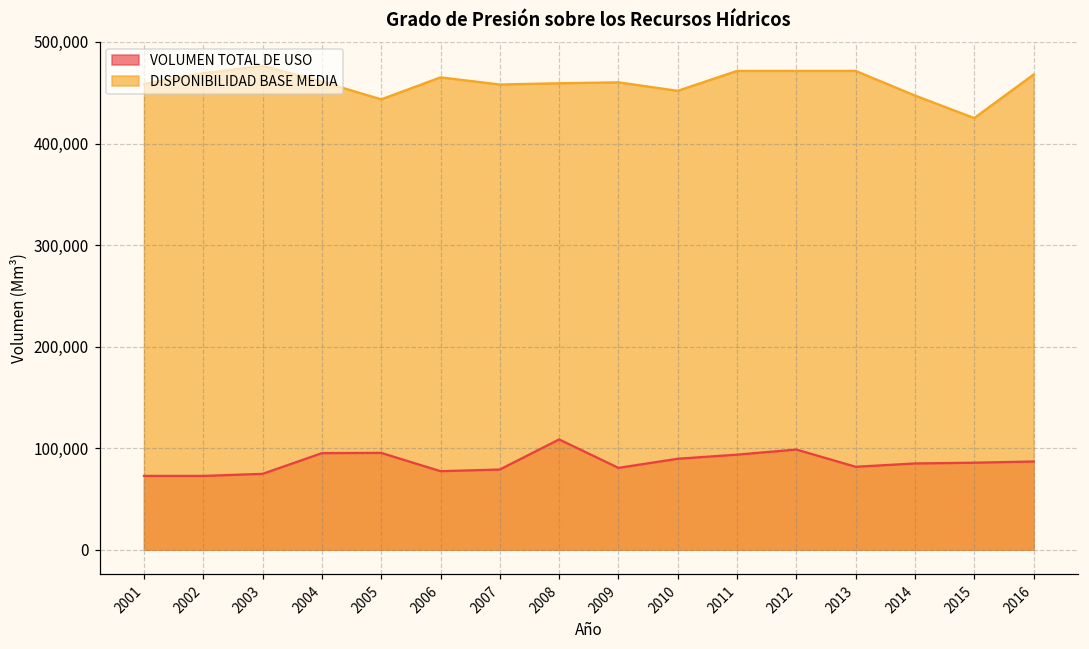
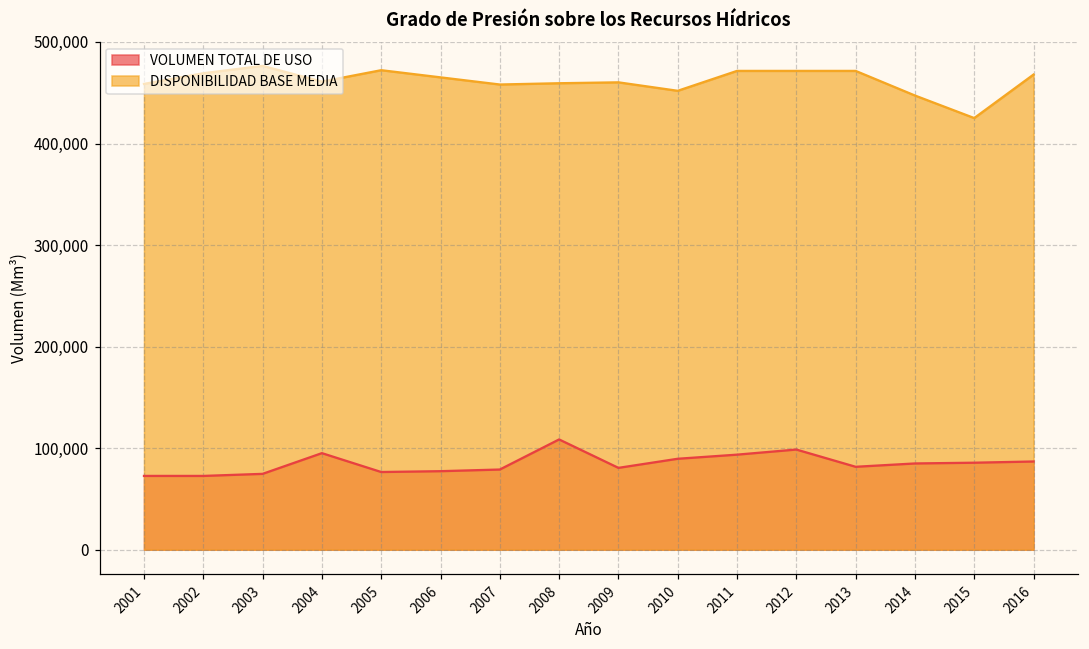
  {
    "VOLUMEN TOTAL DE USO": {
      "2001": "70,000",
      "2002": "70,000",
      "2003": "70,000",
      "2004": "100,000",
-     "2005": "100,000",
+     "2005": "80,000",
      "2006": "80,000",
      "2007": "80,000",
      "2008": "110,000",
      "2009": "80,000",
      "2010": "90,000",
      "2011": "90,000",
      "2012": "100,000",
      "2013": "80,000",
      "2014": "80,000",
      "2015": "90,000",
      "2016": "90,000"
    },
    "DISPONIBILIDAD BASE MEDIA": {
-     "2005": "440,000",
+     "2005": "470,000",
      "2006": "470,000",
      "2007": "460,000",
      "2008": "460,000",
      "2009": "460,000",
      "2010": "450,000",
      "2011": "470,000",
      "2012": "470,000",
      "2013": "470,000",
      "2014": "450,000",
      "2015": "430,000",
      "2016": "470,000"
    }
  }
